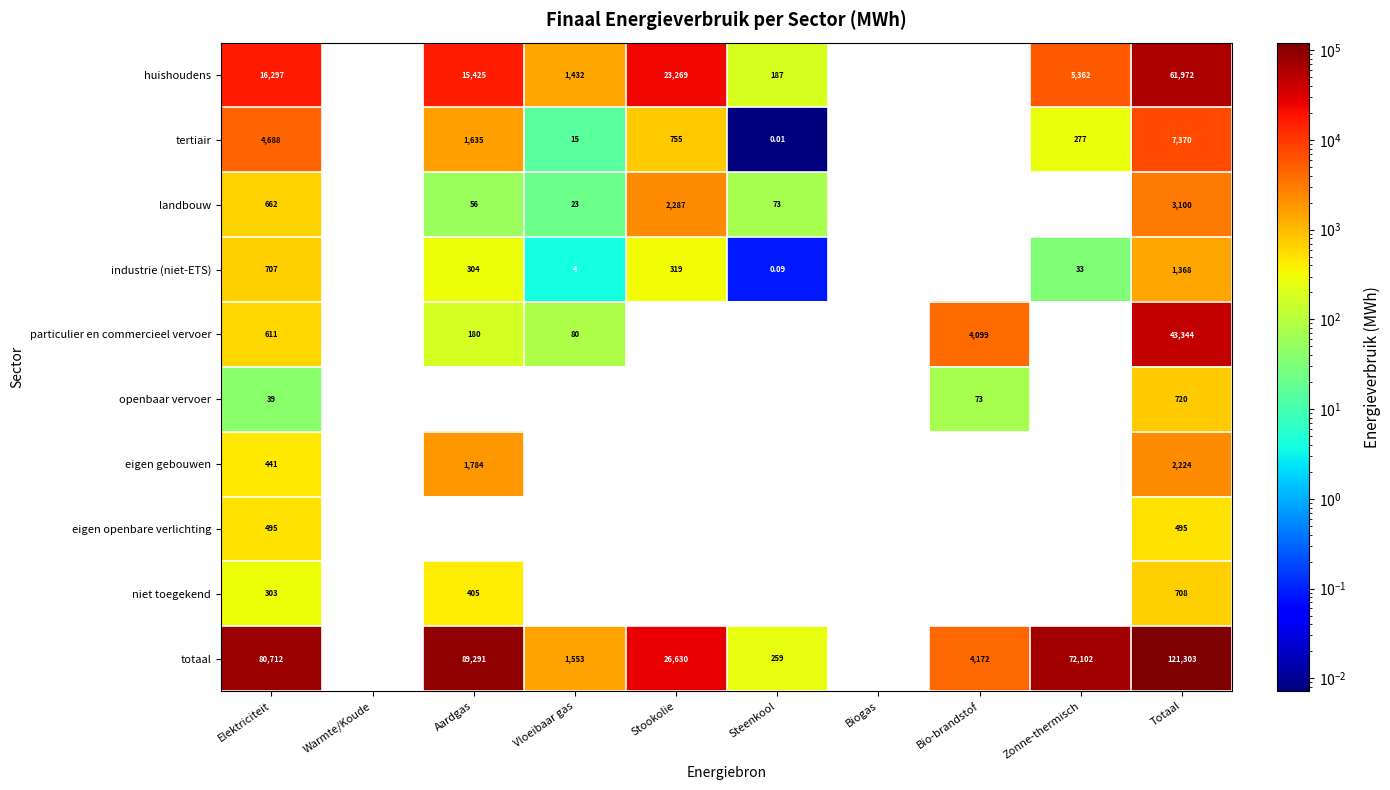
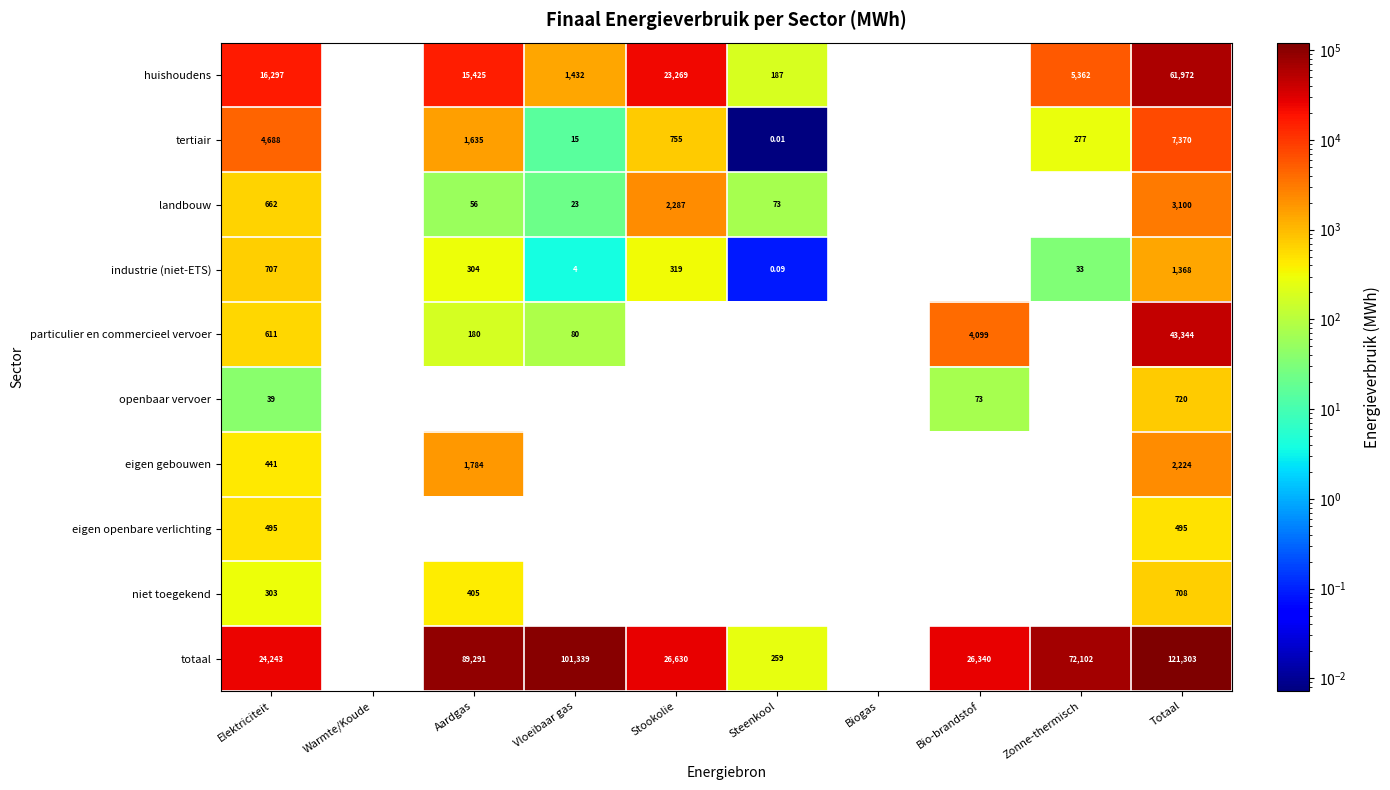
  {
    "huishoudens": {
      "Elektriciteit": "16,297",
      "Aardgas": "15,425",
      "Vloeibaar gas": "1,432",
      "Stookolie": "23,269",
      "Steenkool": "187",
      "Zonne-thermisch": "5,362",
      "Totaal": "61,972"
    },
    "tertiair": {
      "Elektriciteit": "4,688",
      "Aardgas": "1,635",
      "Vloeibaar gas": "15",
      "Stookolie": "755",
      "Steenkool": "0.01",
      "Zonne-thermisch": "277",
      "Totaal": "7,370"
    },
    "landbouw": {
      "Elektriciteit": "662",
      "Aardgas": "56",
      "Vloeibaar gas": "23",
      "Stookolie": "2,287",
      "Steenkool": "73",
      "Totaal": "3,100"
    },
    "industrie (niet-ETS)": {
      "Elektriciteit": "707",
      "Aardgas": "304",
      "Vloeibaar gas": "4",
      "Stookolie": "319",
      "Steenkool": "0.09",
      "Zonne-thermisch": "33",
      "Totaal": "1,368"
    },
    "particulier en commercieel vervoer": {
      "Elektriciteit": "611",
      "Aardgas": "180",
      "Vloeibaar gas": "80",
      "Bio-brandstof": "4,099",
      "Totaal": "43,344"
    },
    "openbaar vervoer": {
      "Elektriciteit": "39",
      "Bio-brandstof": "73",
      "Totaal": "720"
    },
    "eigen gebouwen": {
      "Elektriciteit": "441",
      "Aardgas": "1,784",
      "Totaal": "2,224"
    },
    "eigen openbare verlichting": {
      "Elektriciteit": "495",
      "Totaal": "495"
    },
    "niet toegekend": {
      "Elektriciteit": "303",
      "Aardgas": "405",
      "Totaal": "708"
    },
    "totaal": {
-     "Elektriciteit": "80,712",
+     "Elektriciteit": "24,243",
      "Aardgas": "89,291",
-     "Vloeibaar gas": "1,553",
+     "Vloeibaar gas": "101,339",
      "Stookolie": "26,630",
      "Steenkool": "259",
-     "Bio-brandstof": "4,172",
+     "Bio-brandstof": "26,340",
      "Zonne-thermisch": "72,102",
      "Totaal": "121,303"
    }
  }
